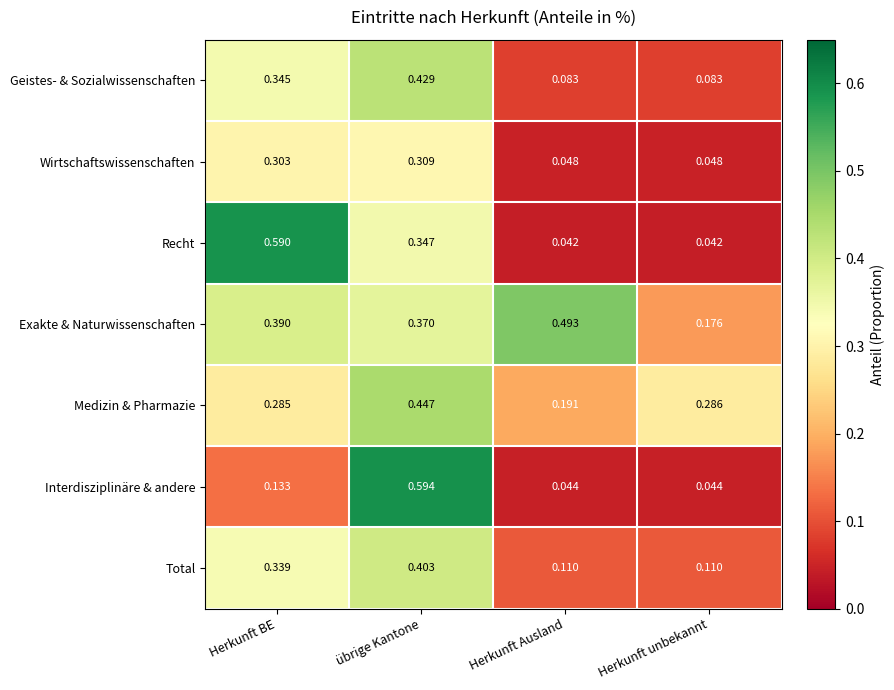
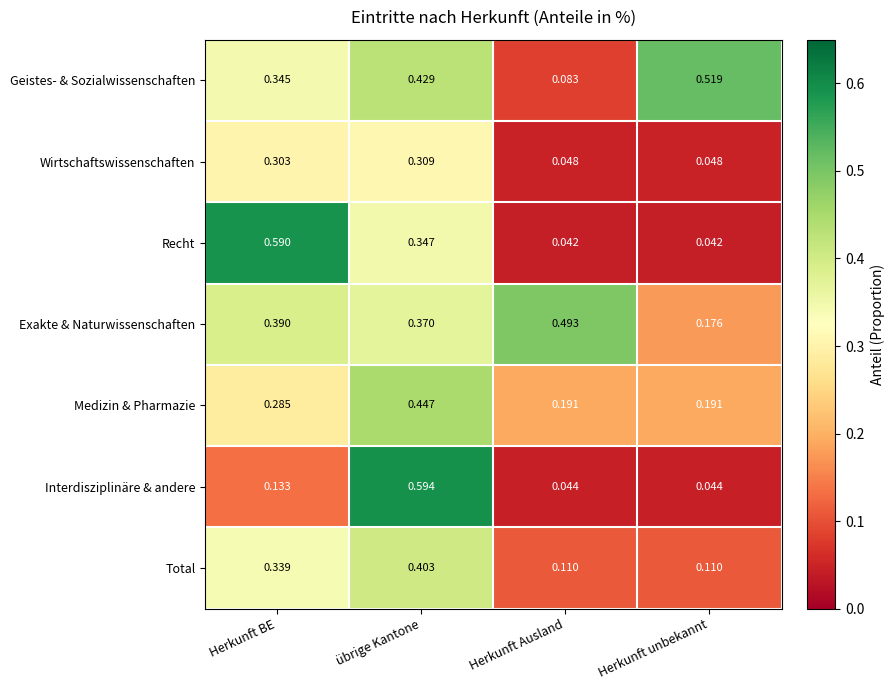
  {
    "Geistes- & Sozialwissenschaften": {
      "Herkunft BE": 0.345,
      "übrige Kantone": 0.429,
      "Herkunft Ausland": 0.083,
-     "Herkunft unbekannt": 0.083
+     "Herkunft unbekannt": 0.519
    },
    "Wirtschaftswissenschaften": {
      "Herkunft BE": 0.303,
      "übrige Kantone": 0.309,
      "Herkunft Ausland": 0.048,
      "Herkunft unbekannt": 0.048
    },
    "Recht": {
      "Herkunft BE": 0.590,
      "übrige Kantone": 0.347,
      "Herkunft Ausland": 0.042,
      "Herkunft unbekannt": 0.042
    },
    "Exakte & Naturwissenschaften": {
      "Herkunft BE": 0.390,
      "übrige Kantone": 0.370,
      "Herkunft Ausland": 0.493,
      "Herkunft unbekannt": 0.176
    },
    "Medizin & Pharmazie": {
      "Herkunft BE": 0.285,
      "übrige Kantone": 0.447,
      "Herkunft Ausland": 0.191,
-     "Herkunft unbekannt": 0.286
+     "Herkunft unbekannt": 0.191
    },
    "Interdisziplinäre & andere": {
      "Herkunft BE": 0.133,
      "übrige Kantone": 0.594,
      "Herkunft Ausland": 0.044,
      "Herkunft unbekannt": 0.044
    },
    "Total": {
      "Herkunft BE": 0.339,
      "übrige Kantone": 0.403,
      "Herkunft Ausland": 0.110,
      "Herkunft unbekannt": 0.110
    }
  }
